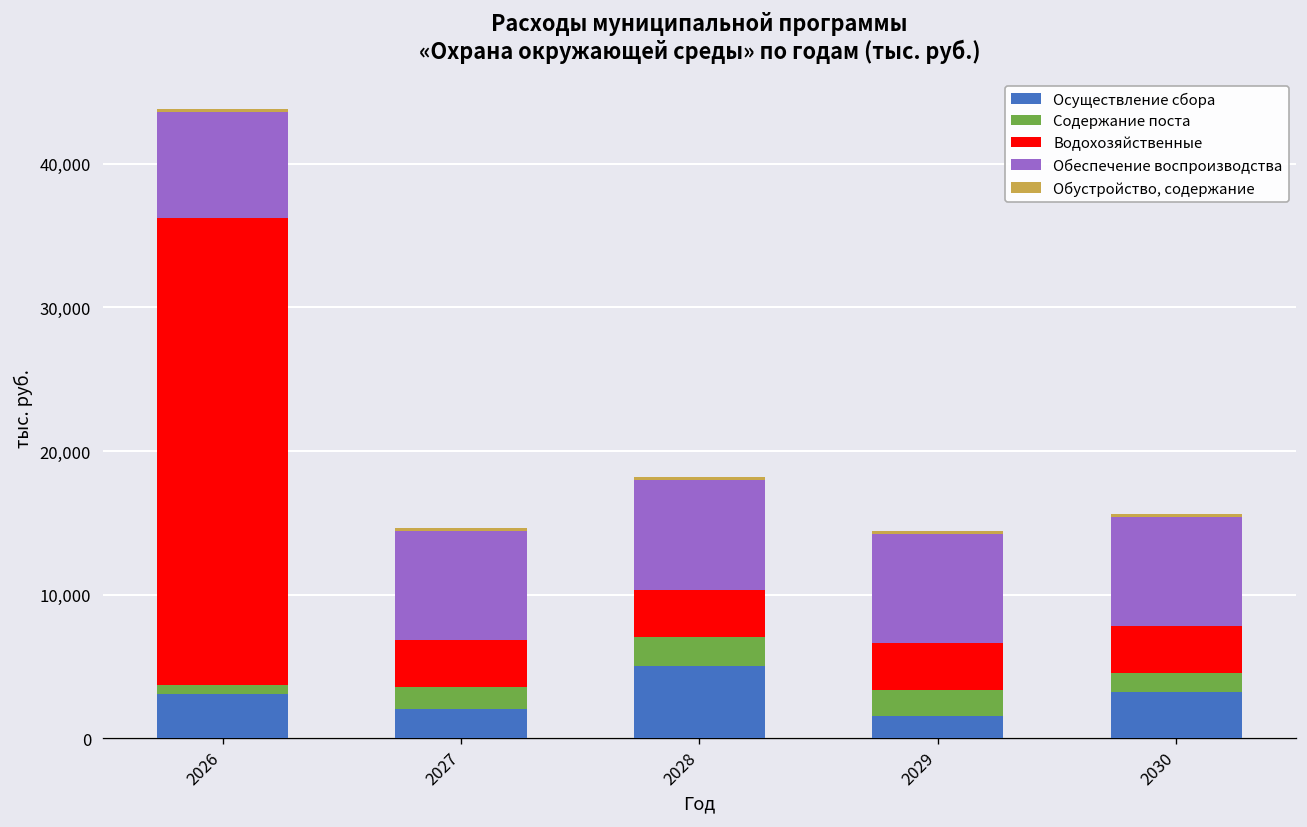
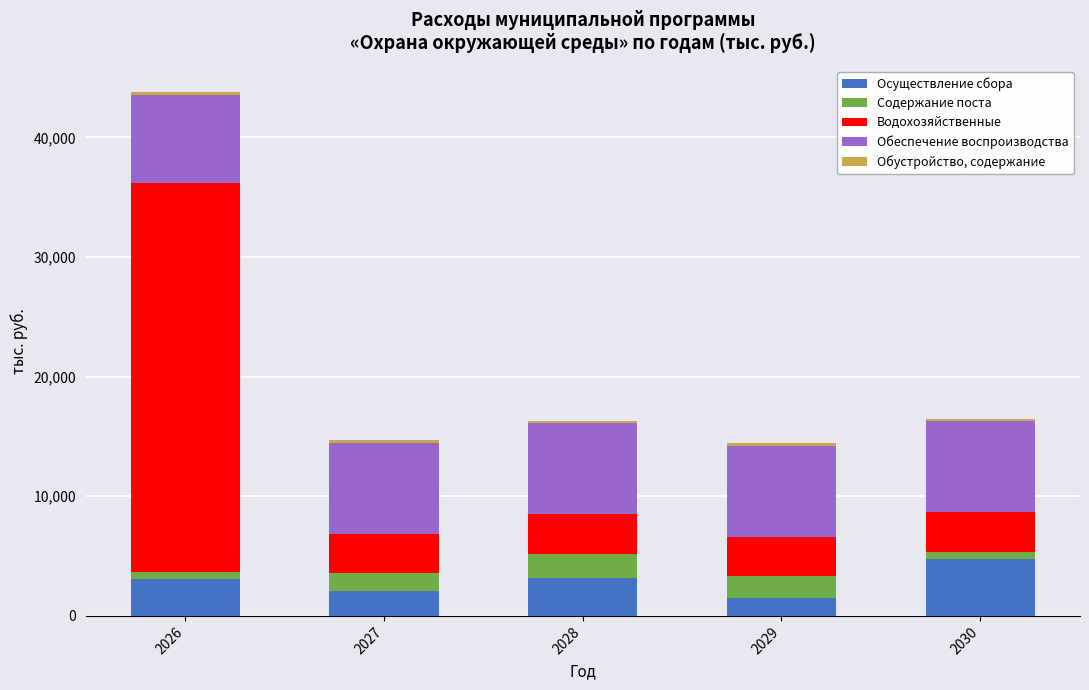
  {
    "Осуществление сбора": {
      "2026": "3,100",
      "2027": "2,000",
-     "2028": "5,100",
+     "2028": "3,200",
      "2029": "1,500",
-     "2030": "3,200"
+     "2030": "4,700"
    },
    "Содержание поста": {
      "2026": "600",
      "2027": "1,500",
      "2028": "2,000",
      "2029": "1,800",
-     "2030": "1,300"
+     "2030": "600"
    },
    "Водохозяйственные": {
      "2026": "32,500",
      "2027": "3,300",
      "2028": "3,300",
      "2029": "3,300",
      "2030": "3,300"
    },
    "Обеспечение воспроизводства": {
      "2026": "7,400",
      "2027": "7,600",
      "2028": "7,600",
      "2029": "7,600",
      "2030": "7,600"
    },
    "Обустройство, содержание": {
      "2026": "200",
      "2027": "200",
      "2028": "200",
      "2029": "200",
      "2030": "200"
    }
  }
